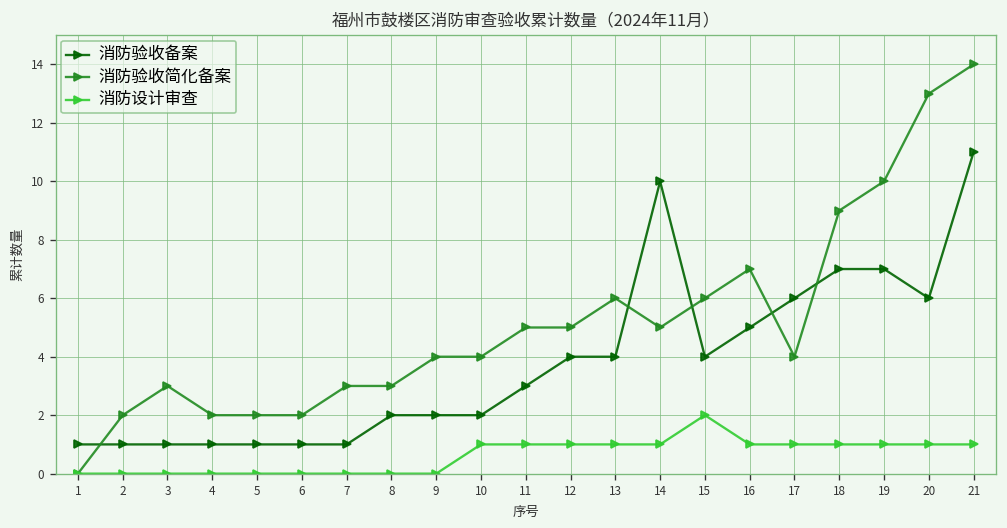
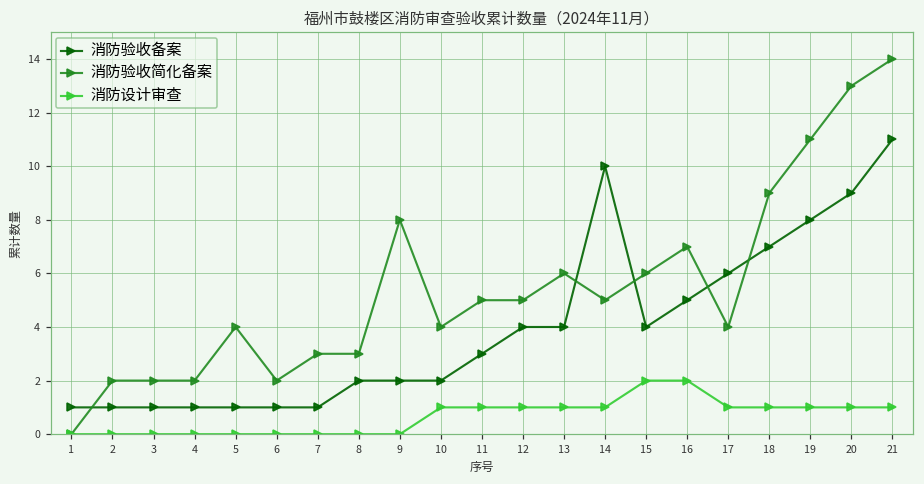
  {
    "消防验收备案": {
      "1": 1,
      "2": 1,
      "3": 1,
      "4": 1,
      "5": 1,
      "6": 1,
      "7": 1,
      "8": 2,
      "9": 2,
      "10": 2,
      "11": 3,
      "12": 4,
      "13": 4,
      "14": 10,
      "15": 4,
      "16": 5,
      "17": 6,
      "18": 7,
-     "19": 7,
-     "20": 6,
+     "19": 8,
+     "20": 9,
      "21": 11
    },
    "消防验收简化备案": {
      "2": 2,
-     "3": 3,
+     "3": 2,
      "4": 2,
-     "5": 2,
+     "5": 4,
      "6": 2,
      "7": 3,
      "8": 3,
-     "9": 4,
+     "9": 8,
      "10": 4,
      "11": 5,
      "12": 5,
      "13": 6,
      "14": 5,
      "15": 6,
      "16": 7,
      "17": 4,
      "18": 9,
-     "19": 10,
+     "19": 11,
      "20": 13,
      "21": 14
    },
    "消防设计审查": {
      "2": 0,
      "3": 0,
      "4": 0,
      "5": 0,
      "6": 0,
      "7": 0,
      "8": 0,
      "9": 0,
      "10": 1,
      "11": 1,
      "12": 1,
      "13": 1,
      "14": 1,
      "15": 2,
-     "16": 1,
+     "16": 2,
      "17": 1,
      "18": 1,
      "19": 1,
      "20": 1,
      "21": 1
    }
  }
